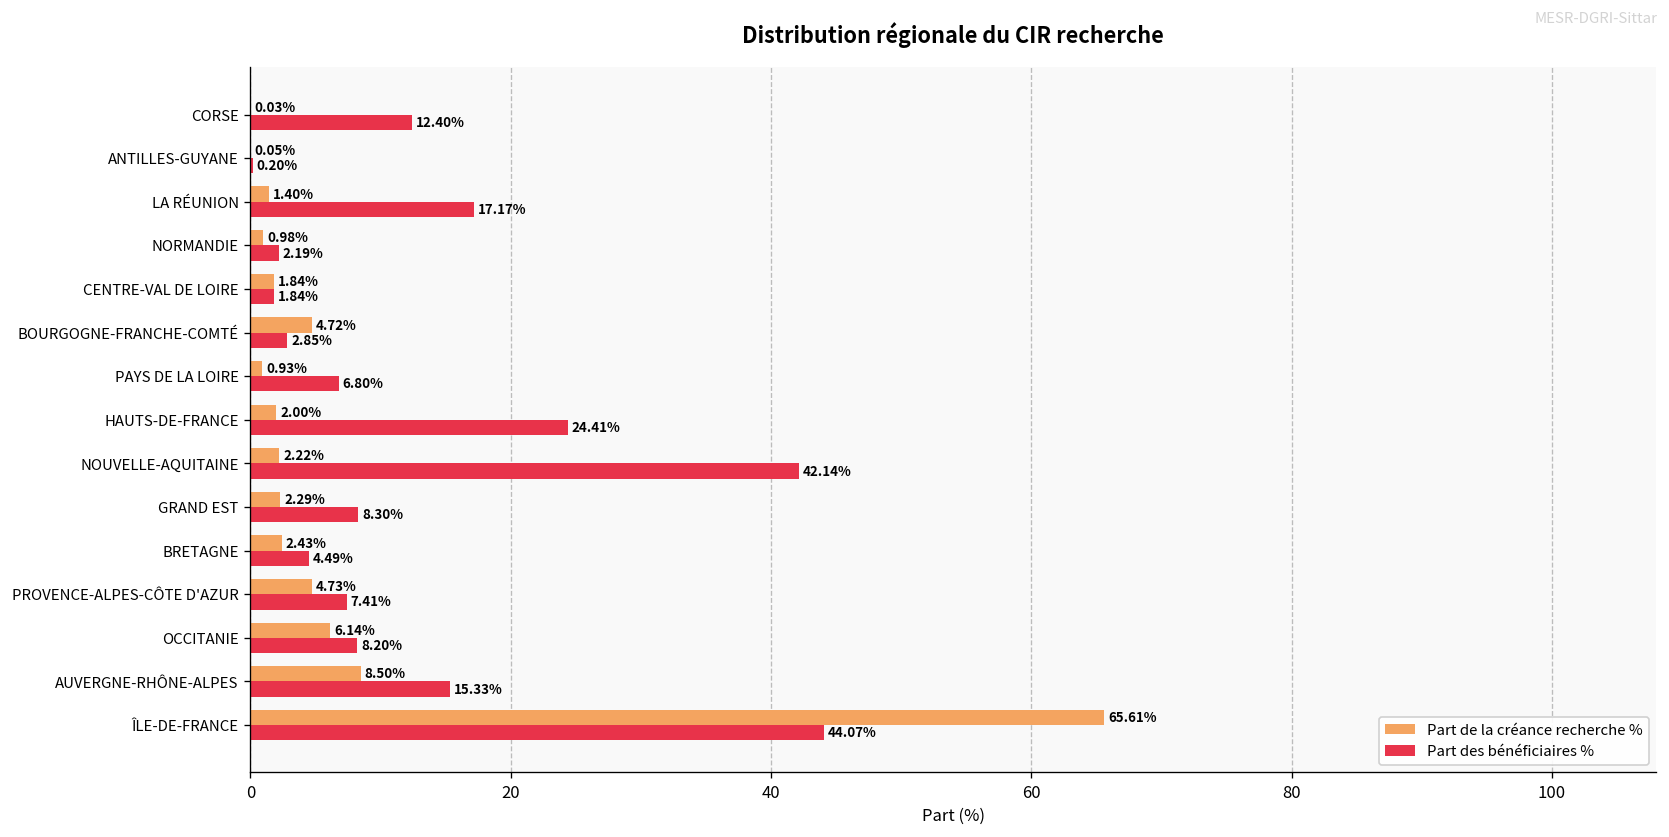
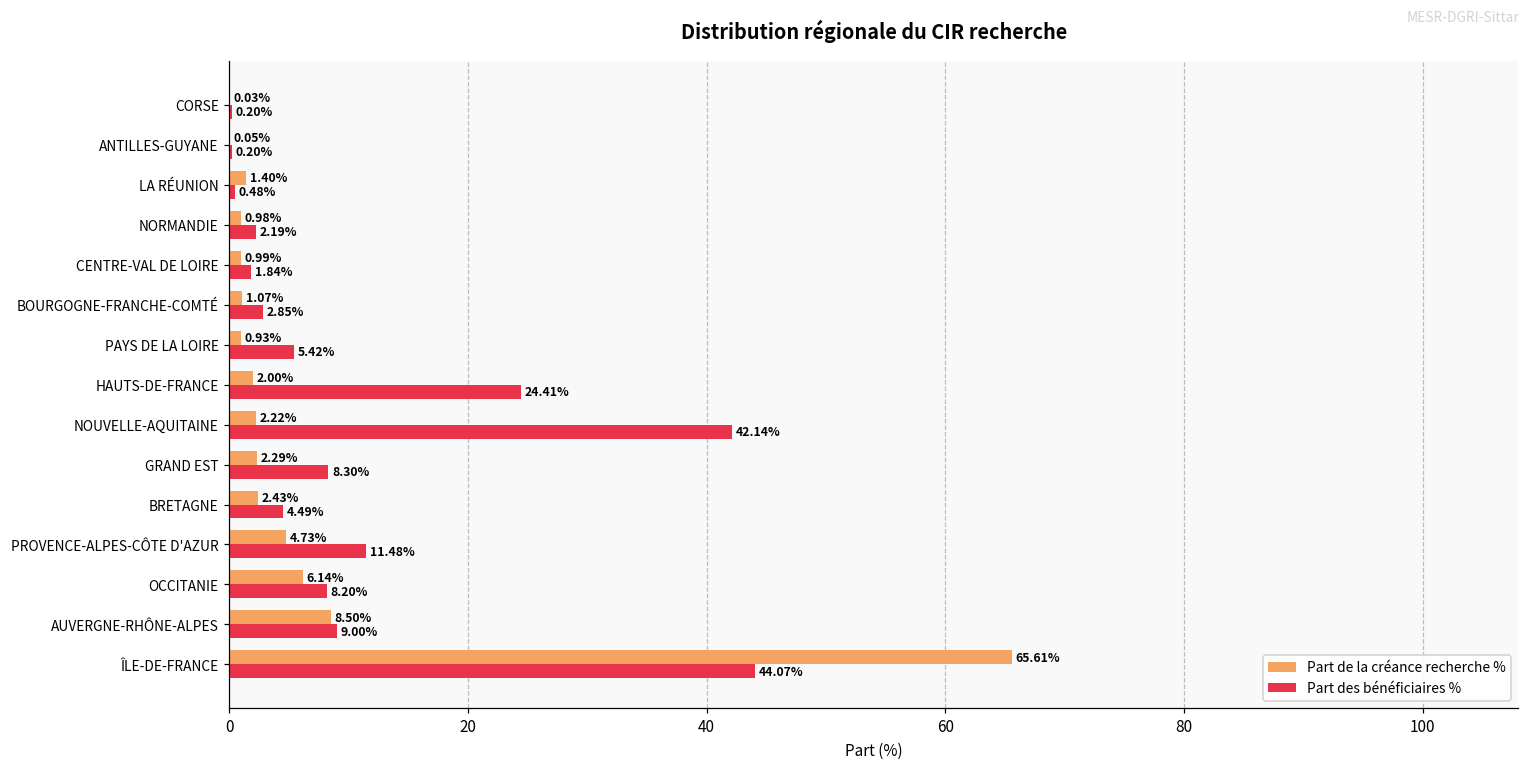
  {
    "Part de la créance recherche %": {
      "CORSE": "0.03%",
      "ANTILLES-GUYANE": "0.05%",
      "LA RÉUNION": "1.40%",
      "NORMANDIE": "0.98%",
-     "CENTRE-VAL DE LOIRE": "1.84%",
-     "BOURGOGNE-FRANCHE-COMTÉ": "4.72%",
+     "CENTRE-VAL DE LOIRE": "0.99%",
+     "BOURGOGNE-FRANCHE-COMTÉ": "1.07%",
      "PAYS DE LA LOIRE": "0.93%",
      "HAUTS-DE-FRANCE": "2.00%",
      "NOUVELLE-AQUITAINE": "2.22%",
      "GRAND EST": "2.29%",
      "BRETAGNE": "2.43%",
      "PROVENCE-ALPES-CÔTE D'AZUR": "4.73%",
      "OCCITANIE": "6.14%",
      "AUVERGNE-RHÔNE-ALPES": "8.50%",
      "ÎLE-DE-FRANCE": "65.61%"
    },
    "Part des bénéficiaires %": {
-     "CORSE": "12.40%",
+     "CORSE": "0.20%",
      "ANTILLES-GUYANE": "0.20%",
-     "LA RÉUNION": "17.17%",
+     "LA RÉUNION": "0.48%",
      "NORMANDIE": "2.19%",
      "CENTRE-VAL DE LOIRE": "1.84%",
      "BOURGOGNE-FRANCHE-COMTÉ": "2.85%",
-     "PAYS DE LA LOIRE": "6.80%",
+     "PAYS DE LA LOIRE": "5.42%",
      "HAUTS-DE-FRANCE": "24.41%",
      "NOUVELLE-AQUITAINE": "42.14%",
      "GRAND EST": "8.30%",
      "BRETAGNE": "4.49%",
-     "PROVENCE-ALPES-CÔTE D'AZUR": "7.41%",
+     "PROVENCE-ALPES-CÔTE D'AZUR": "11.48%",
      "OCCITANIE": "8.20%",
-     "AUVERGNE-RHÔNE-ALPES": "15.33%",
+     "AUVERGNE-RHÔNE-ALPES": "9.00%",
      "ÎLE-DE-FRANCE": "44.07%"
    }
  }
